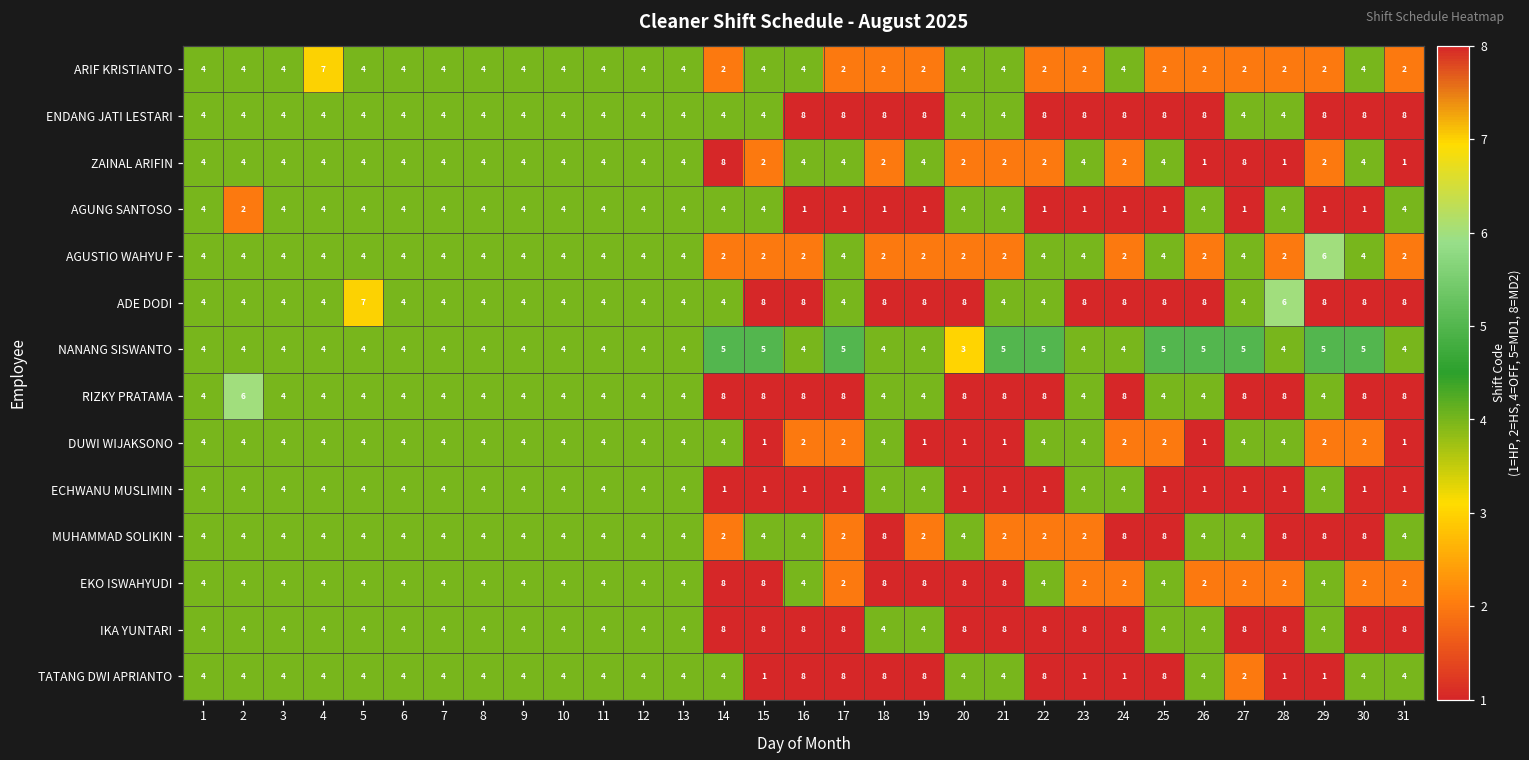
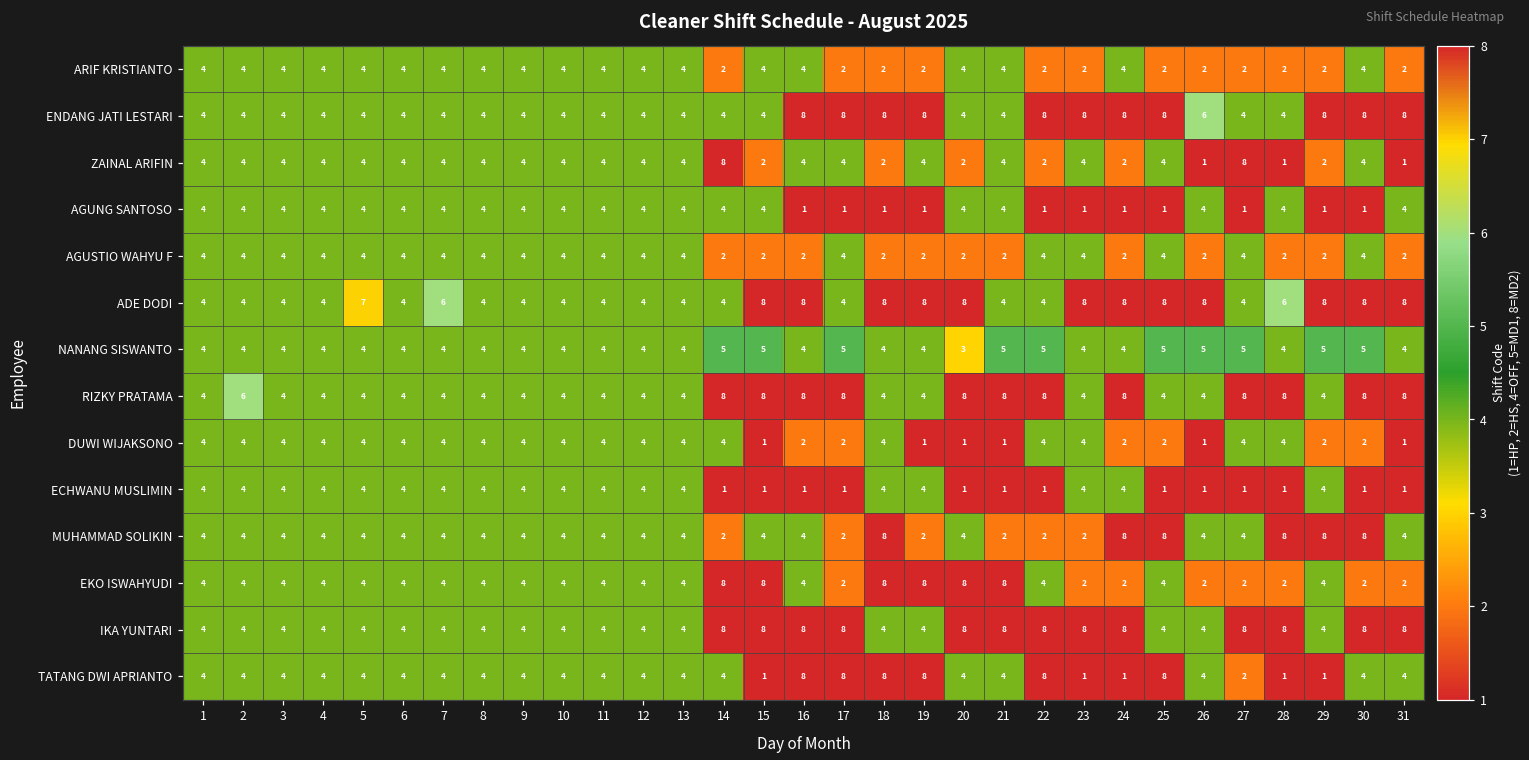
  {
    "ARIF KRISTIANTO": {
      "1": 4,
      "2": 4,
      "3": 4,
-     "4": 7,
+     "4": 4,
      "5": 4,
      "6": 4,
      "7": 4,
      "8": 4,
      "9": 4,
      "10": 4,
      "11": 4,
      "12": 4,
      "13": 4,
      "14": 2,
      "15": 4,
      "16": 4,
      "17": 2,
      "18": 2,
      "19": 2,
      "20": 4,
      "21": 4,
      "22": 2,
      "23": 2,
      "24": 4,
      "25": 2,
      "26": 2,
      "27": 2,
      "28": 2,
      "29": 2,
      "30": 4,
      "31": 2
    },
    "ENDANG JATI LESTARI": {
      "1": 4,
      "2": 4,
      "3": 4,
      "4": 4,
      "5": 4,
      "6": 4,
      "7": 4,
      "8": 4,
      "9": 4,
      "10": 4,
      "11": 4,
      "12": 4,
      "13": 4,
      "14": 4,
      "15": 4,
      "16": 8,
      "17": 8,
      "18": 8,
      "19": 8,
      "20": 4,
      "21": 4,
      "22": 8,
      "23": 8,
      "24": 8,
      "25": 8,
-     "26": 8,
+     "26": 6,
      "27": 4,
      "28": 4,
      "29": 8,
      "30": 8,
      "31": 8
    },
    "ZAINAL ARIFIN": {
      "1": 4,
      "2": 4,
      "3": 4,
      "4": 4,
      "5": 4,
      "6": 4,
      "7": 4,
      "8": 4,
      "9": 4,
      "10": 4,
      "11": 4,
      "12": 4,
      "13": 4,
      "14": 8,
      "15": 2,
      "16": 4,
      "17": 4,
      "18": 2,
      "19": 4,
      "20": 2,
-     "21": 2,
+     "21": 4,
      "22": 2,
      "23": 4,
      "24": 2,
      "25": 4,
      "26": 1,
      "27": 8,
      "28": 1,
      "29": 2,
      "30": 4,
      "31": 1
    },
    "AGUNG SANTOSO": {
      "1": 4,
-     "2": 2,
+     "2": 4,
      "3": 4,
      "4": 4,
      "5": 4,
      "6": 4,
      "7": 4,
      "8": 4,
      "9": 4,
      "10": 4,
      "11": 4,
      "12": 4,
      "13": 4,
      "14": 4,
      "15": 4,
      "16": 1,
      "17": 1,
      "18": 1,
      "19": 1,
      "20": 4,
      "21": 4,
      "22": 1,
      "23": 1,
      "24": 1,
      "25": 1,
      "26": 4,
      "27": 1,
      "28": 4,
      "29": 1,
      "30": 1,
      "31": 4
    },
    "AGUSTIO WAHYU F": {
      "1": 4,
      "2": 4,
      "3": 4,
      "4": 4,
      "5": 4,
      "6": 4,
      "7": 4,
      "8": 4,
      "9": 4,
      "10": 4,
      "11": 4,
      "12": 4,
      "13": 4,
      "14": 2,
      "15": 2,
      "16": 2,
      "17": 4,
      "18": 2,
      "19": 2,
      "20": 2,
      "21": 2,
      "22": 4,
      "23": 4,
      "24": 2,
      "25": 4,
      "26": 2,
      "27": 4,
      "28": 2,
-     "29": 6,
+     "29": 2,
      "30": 4,
      "31": 2
    },
    "ADE DODI": {
      "1": 4,
      "2": 4,
      "3": 4,
      "4": 4,
      "5": 7,
      "6": 4,
-     "7": 4,
+     "7": 6,
      "8": 4,
      "9": 4,
      "10": 4,
      "11": 4,
      "12": 4,
      "13": 4,
      "14": 4,
      "15": 8,
      "16": 8,
      "17": 4,
      "18": 8,
      "19": 8,
      "20": 8,
      "21": 4,
      "22": 4,
      "23": 8,
      "24": 8,
      "25": 8,
      "26": 8,
      "27": 4,
      "28": 6,
      "29": 8,
      "30": 8,
      "31": 8
    }
  }
